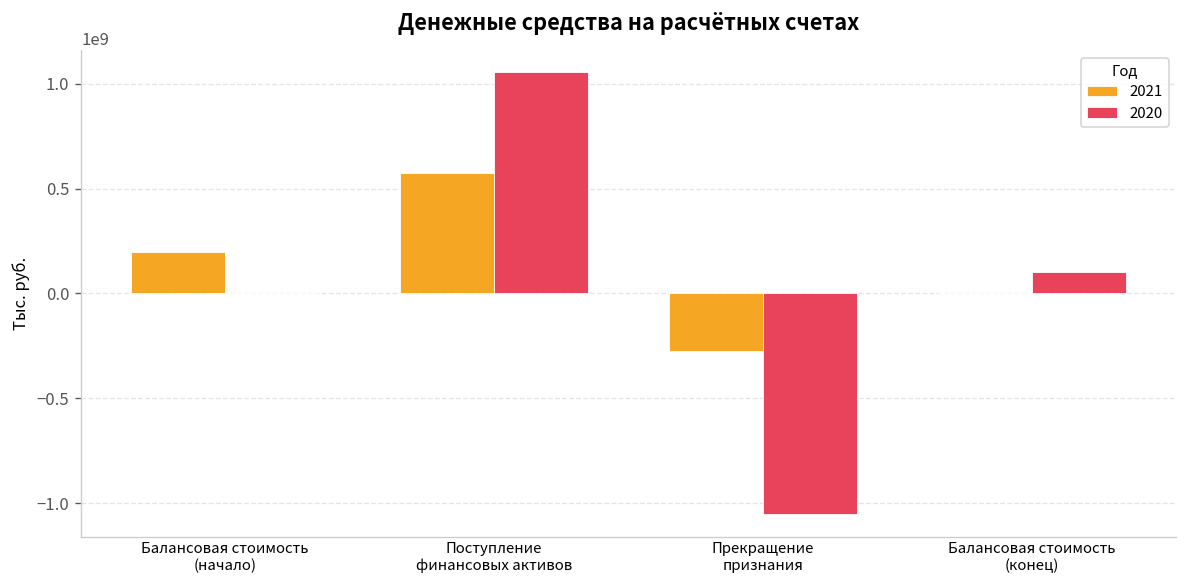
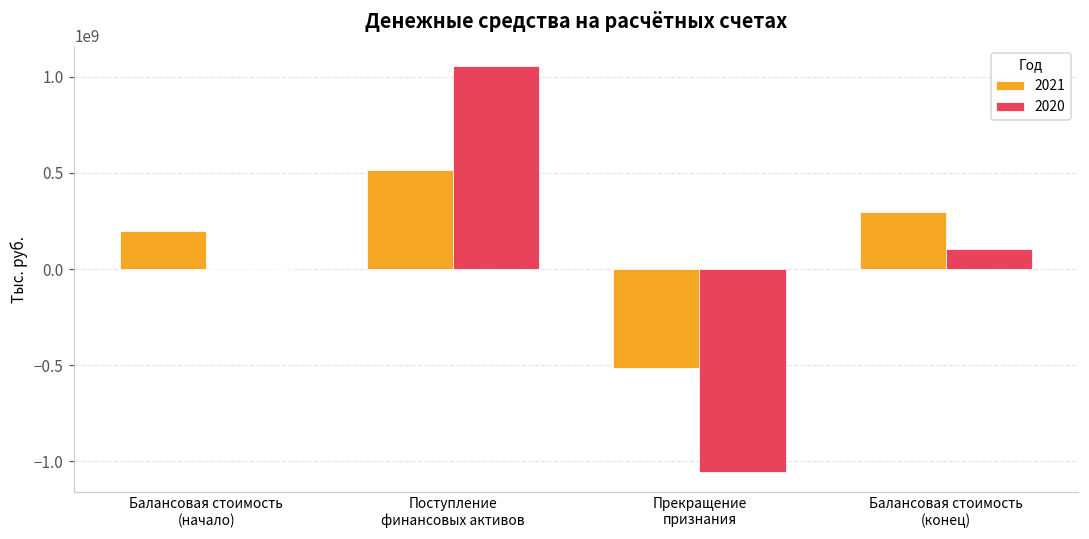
  {
    "2021": {
      "Балансовая стоимость (начало)": 200000000,
-     "Поступление финансовых активов": 570000000,
-     "Прекращение признания": -270000000,
-     "Балансовая стоимость (конец)": 0
+     "Поступление финансовых активов": 520000000,
+     "Прекращение признания": -520000000,
+     "Балансовая стоимость (конец)": 300000000
    },
    "2020": {
      "Поступление финансовых активов": 1050000000,
      "Прекращение признания": -1050000000,
      "Балансовая стоимость (конец)": 100000000
    }
  }
